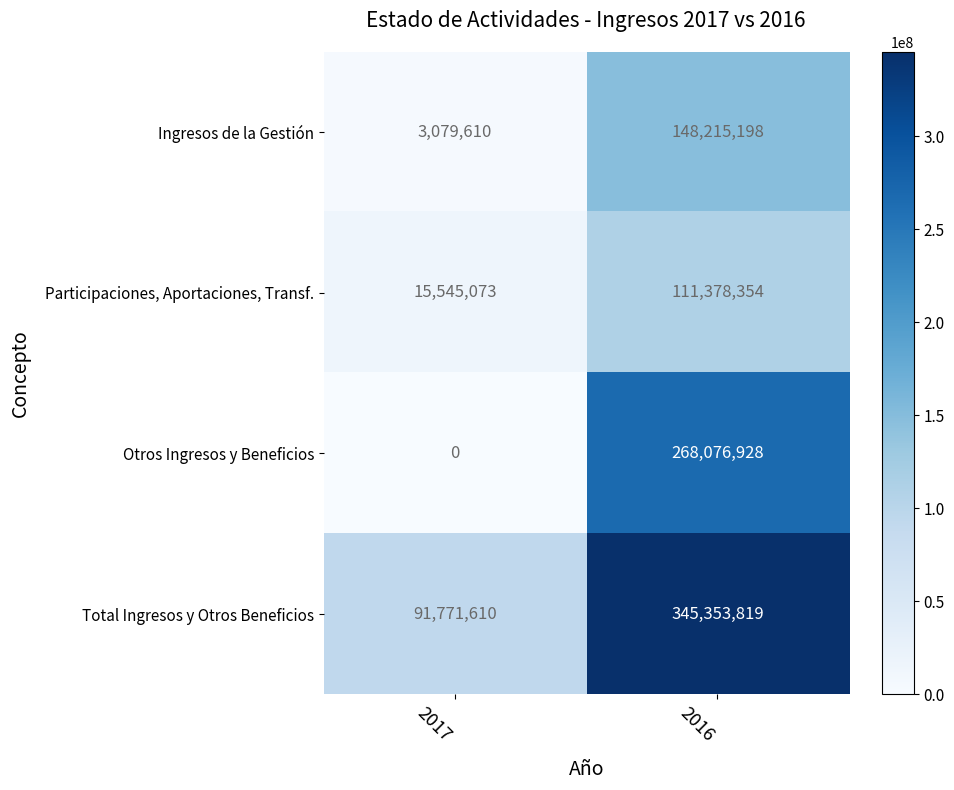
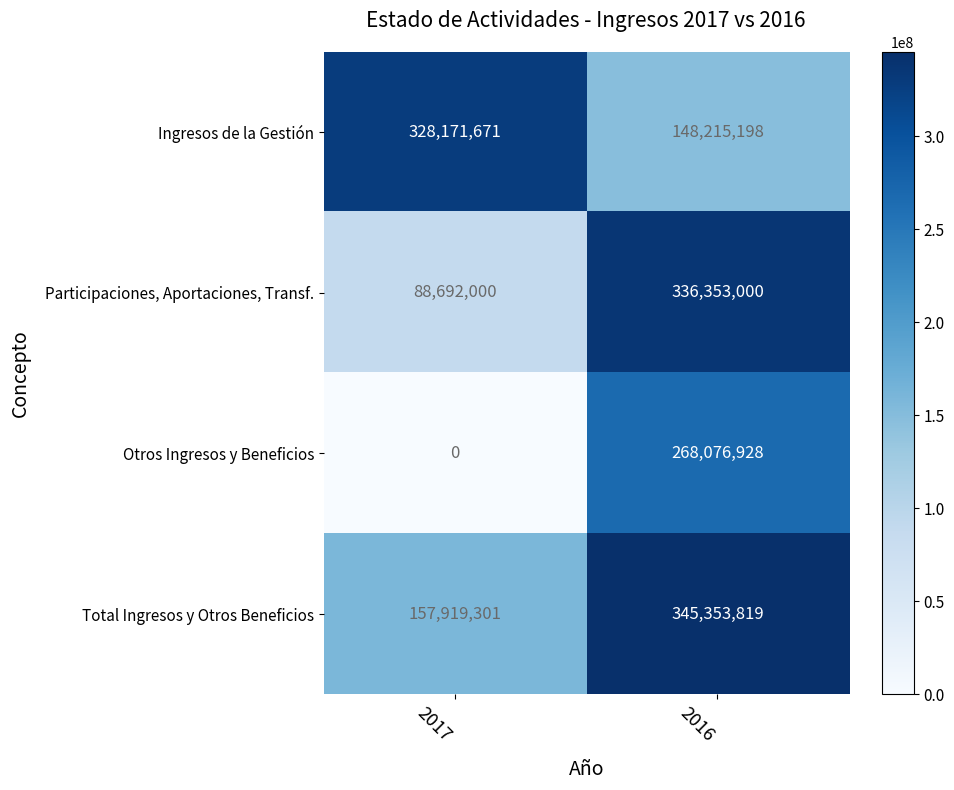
  {
    "Ingresos de la Gestión": {
-     "2017": "3,079,610",
+     "2017": "328,171,671",
      "2016": "148,215,198"
    },
    "Participaciones, Aportaciones, Transf.": {
-     "2017": "15,545,073",
-     "2016": "111,378,354"
+     "2017": "88,692,000",
+     "2016": "336,353,000"
    },
    "Otros Ingresos y Beneficios": {
      "2017": "0",
      "2016": "268,076,928"
    },
    "Total Ingresos y Otros Beneficios": {
-     "2017": "91,771,610",
+     "2017": "157,919,301",
      "2016": "345,353,819"
    }
  }
